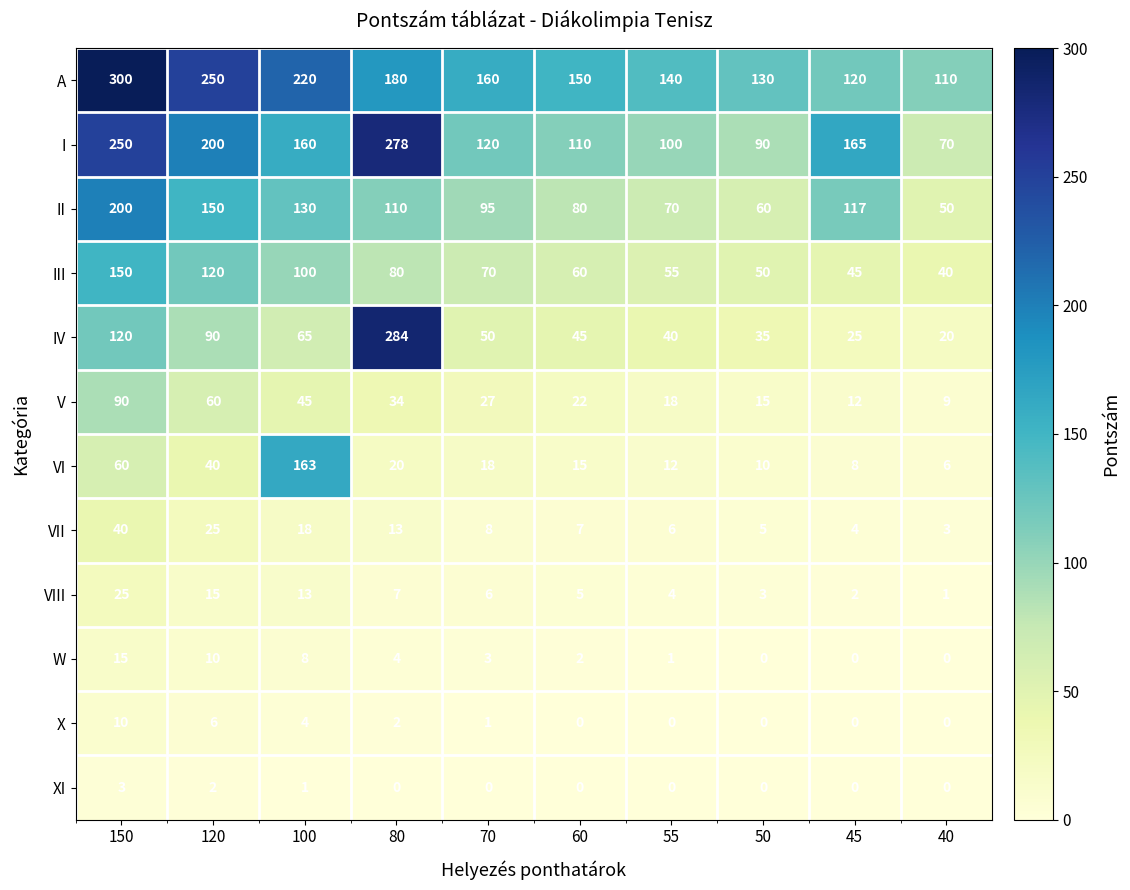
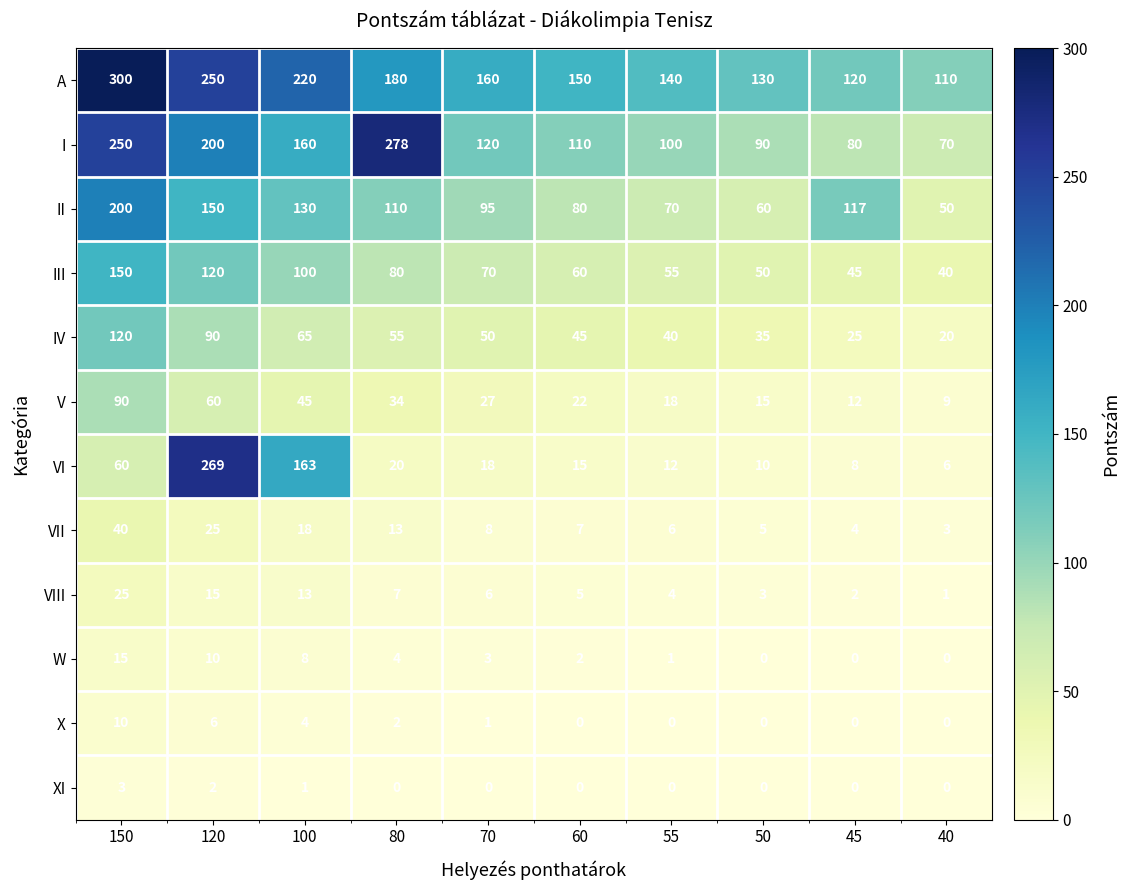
  {
    "A": {
      "150": 300,
      "120": 250,
      "100": 220,
      "80": 180,
      "70": 160,
      "60": 150,
      "55": 140,
      "50": 130,
      "45": 120,
      "40": 110
    },
    "I": {
      "150": 250,
      "120": 200,
      "100": 160,
      "80": 278,
      "70": 120,
      "60": 110,
      "55": 100,
      "50": 90,
-     "45": 165,
+     "45": 80,
      "40": 70
    },
    "II": {
      "150": 200,
      "120": 150,
      "100": 130,
      "80": 110,
      "70": 95,
      "60": 80,
      "55": 70,
      "50": 60,
      "45": 117,
      "40": 50
    },
    "III": {
      "150": 150,
      "120": 120,
      "100": 100,
      "80": 80,
      "70": 70,
      "60": 60,
      "55": 55,
      "50": 50,
      "45": 45,
      "40": 40
    },
    "IV": {
      "150": 120,
      "120": 90,
      "100": 65,
-     "80": 284,
+     "80": 55,
      "70": 50,
      "60": 45,
      "55": 40,
      "50": 35,
      "45": 25,
      "40": 20
    },
    "V": {
      "150": 90,
      "120": 60,
      "100": 45,
      "80": 34,
      "70": 27,
      "60": 22,
      "55": 18,
      "50": 15,
      "45": 12
    },
    "VI": {
      "150": 60,
-     "120": 40,
+     "120": 269,
      "100": 163,
      "80": 20,
      "70": 18,
      "60": 15,
      "55": 12,
      "50": 10
    },
    "VII": {
      "150": 40,
      "120": 25,
      "100": 18,
      "80": 13
    },
    "VIII": {
      "150": 25,
      "120": 15,
      "100": 13
    },
    "W": {
      "150": 15,
      "120": 10
    },
    "X": {
      "150": 10
    }
  }
